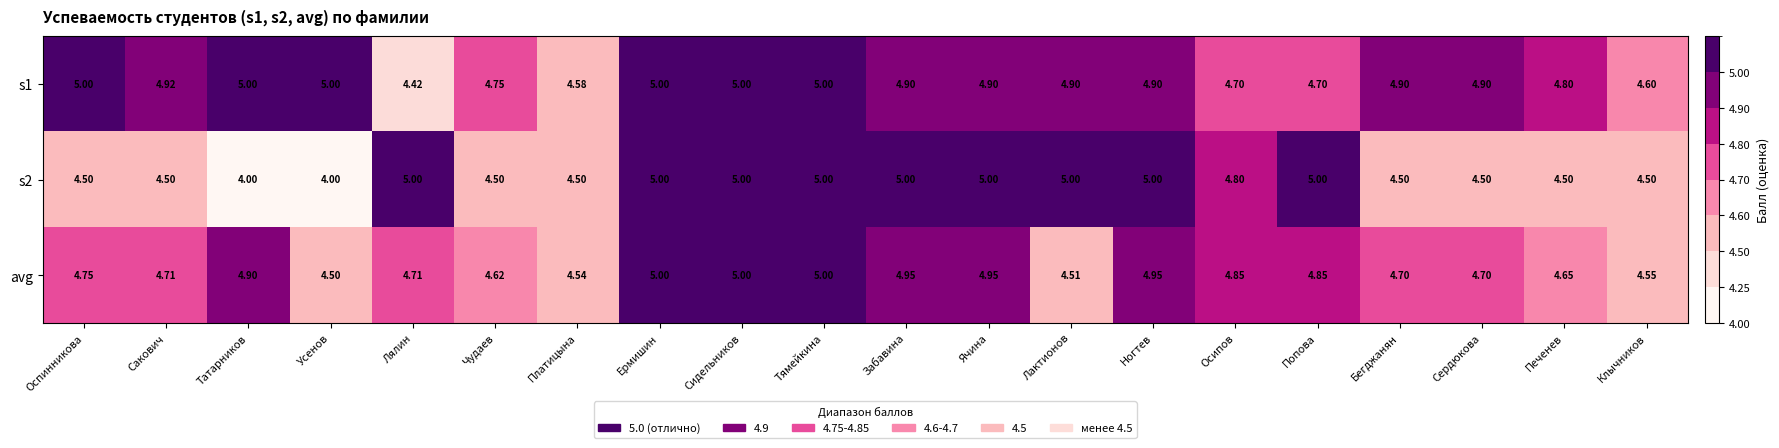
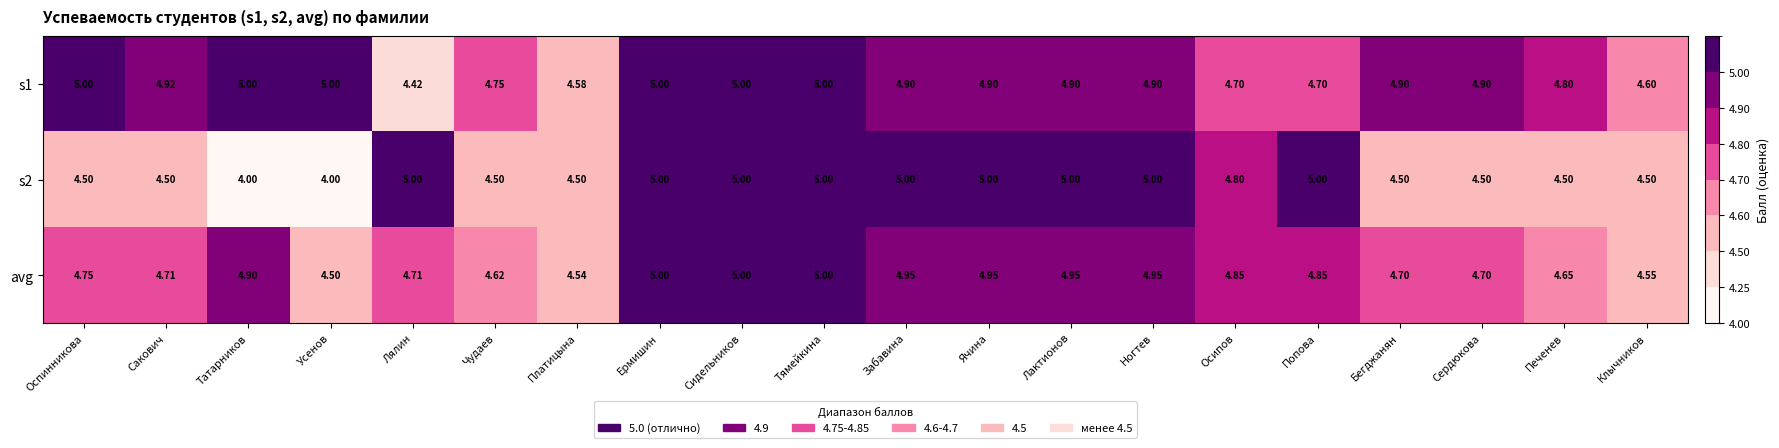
  {
    "s1": {
      "Оспинникова": 5.00,
      "Сакович": 4.92,
      "Татарников": 5.00,
      "Усенов": 5.00,
      "Лялин": 4.42,
      "Чудаев": 4.75,
      "Платицына": 4.58,
      "Ермишин": 5.00,
      "Сидельников": 5.00,
      "Тямейкина": 5.00,
      "Забавина": 4.90,
      "Ячина": 4.90,
      "Лактионов": 4.90,
      "Ногтев": 4.90,
      "Осипов": 4.70,
      "Попова": 4.70,
      "Бегджанян": 4.90,
      "Сердюкова": 4.90,
      "Печенев": 4.80,
      "Клычников": 4.60
    },
    "s2": {
      "Оспинникова": 4.50,
      "Сакович": 4.50,
      "Татарников": 4.00,
      "Усенов": 4.00,
      "Лялин": 5.00,
      "Чудаев": 4.50,
      "Платицына": 4.50,
      "Ермишин": 5.00,
      "Сидельников": 5.00,
      "Тямейкина": 5.00,
      "Забавина": 5.00,
      "Ячина": 5.00,
      "Лактионов": 5.00,
      "Ногтев": 5.00,
      "Осипов": 4.80,
      "Попова": 5.00,
      "Бегджанян": 4.50,
      "Сердюкова": 4.50,
      "Печенев": 4.50,
      "Клычников": 4.50
    },
    "avg": {
      "Оспинникова": 4.75,
      "Сакович": 4.71,
      "Татарников": 4.90,
      "Усенов": 4.50,
      "Лялин": 4.71,
      "Чудаев": 4.62,
      "Платицына": 4.54,
      "Ермишин": 5.00,
      "Сидельников": 5.00,
      "Тямейкина": 5.00,
      "Забавина": 4.95,
      "Ячина": 4.95,
-     "Лактионов": 4.51,
+     "Лактионов": 4.95,
      "Ногтев": 4.95,
      "Осипов": 4.85,
      "Попова": 4.85,
      "Бегджанян": 4.70,
      "Сердюкова": 4.70,
      "Печенев": 4.65,
      "Клычников": 4.55
    }
  }
